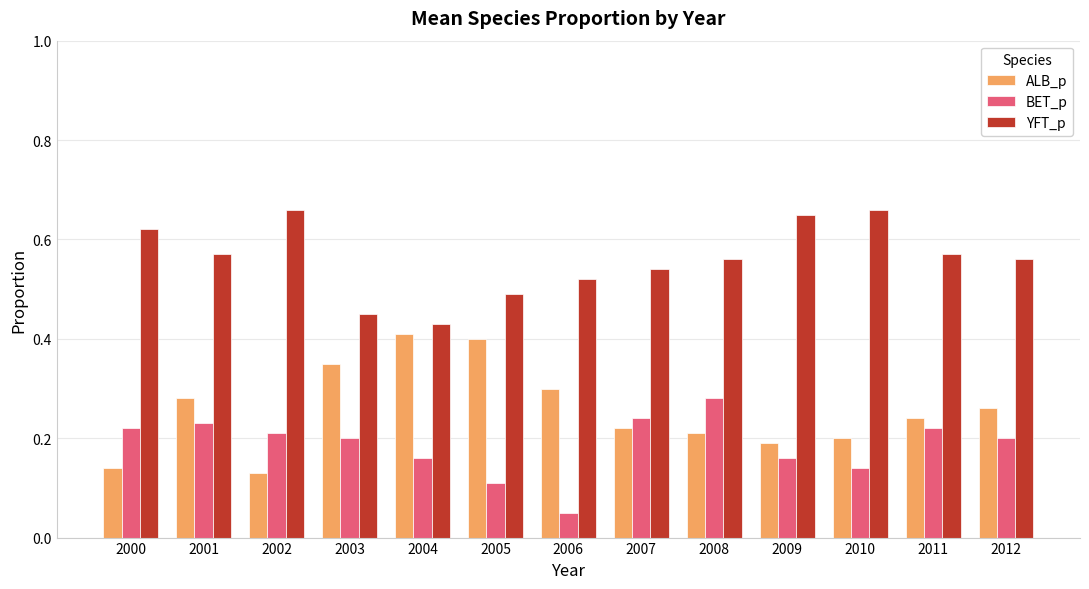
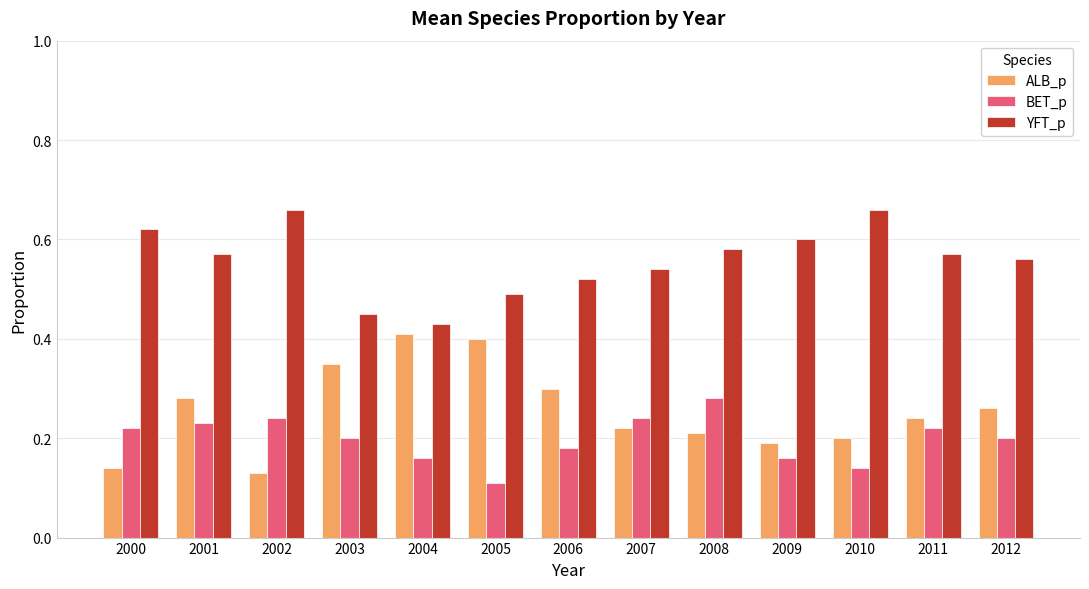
  {
    "ALB_p": {
      "2000": 0.14,
      "2001": 0.28,
      "2002": 0.13,
      "2003": 0.35,
      "2004": 0.41,
      "2005": 0.40,
      "2006": 0.30,
      "2007": 0.22,
      "2008": 0.21,
      "2009": 0.19,
      "2010": 0.20,
      "2011": 0.24,
      "2012": 0.26
    },
    "BET_p": {
      "2000": 0.22,
      "2001": 0.23,
-     "2002": 0.21,
+     "2002": 0.24,
      "2003": 0.20,
      "2004": 0.16,
      "2005": 0.11,
-     "2006": 0.05,
+     "2006": 0.18,
      "2007": 0.24,
      "2008": 0.28,
      "2009": 0.16,
      "2010": 0.14,
      "2011": 0.22,
      "2012": 0.20
    },
    "YFT_p": {
      "2000": 0.62,
      "2001": 0.57,
      "2002": 0.66,
      "2003": 0.45,
      "2004": 0.43,
      "2005": 0.49,
      "2006": 0.52,
      "2007": 0.54,
-     "2008": 0.56,
-     "2009": 0.65,
+     "2008": 0.58,
+     "2009": 0.60,
      "2010": 0.66,
      "2011": 0.57,
      "2012": 0.56
    }
  }
